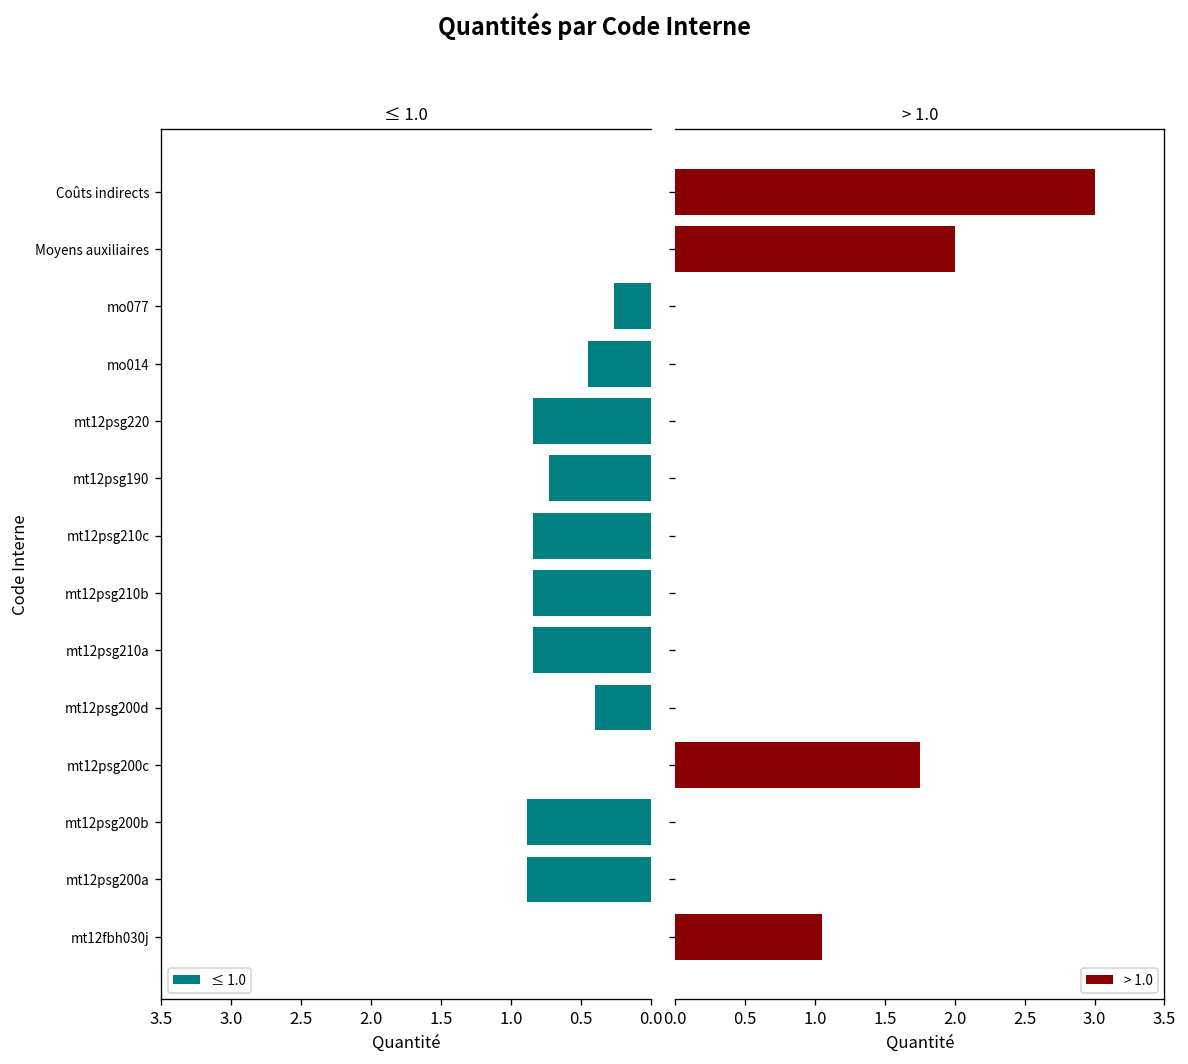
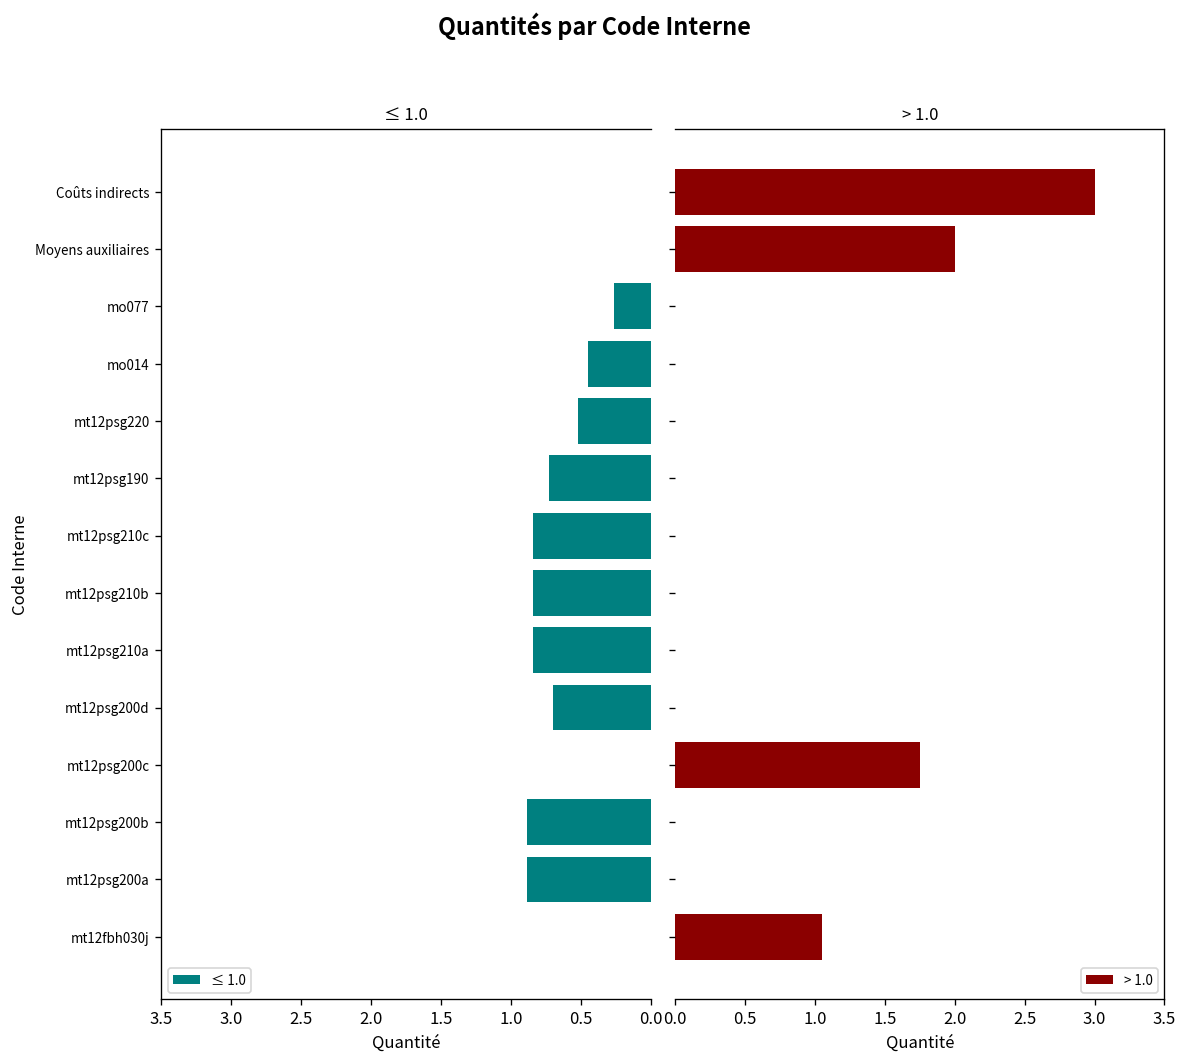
  {
    "≤ 1.0": {
      "Coûts indirects": 0.00,
      "Moyens auxiliaires": 0.00,
      "mo077": 0.26,
      "mo014": 0.45,
-     "mt12psg220": 0.84,
+     "mt12psg220": 0.52,
      "mt12psg190": 0.73,
      "mt12psg210c": 0.84,
      "mt12psg210b": 0.84,
      "mt12psg210a": 0.84,
-     "mt12psg200d": 0.4,
+     "mt12psg200d": 0.7,
      "mt12psg200c": 0.00,
      "mt12psg200b": 0.88,
      "mt12psg200a": 0.88,
      "mt12fbh030j": 0.00
    }
  }
